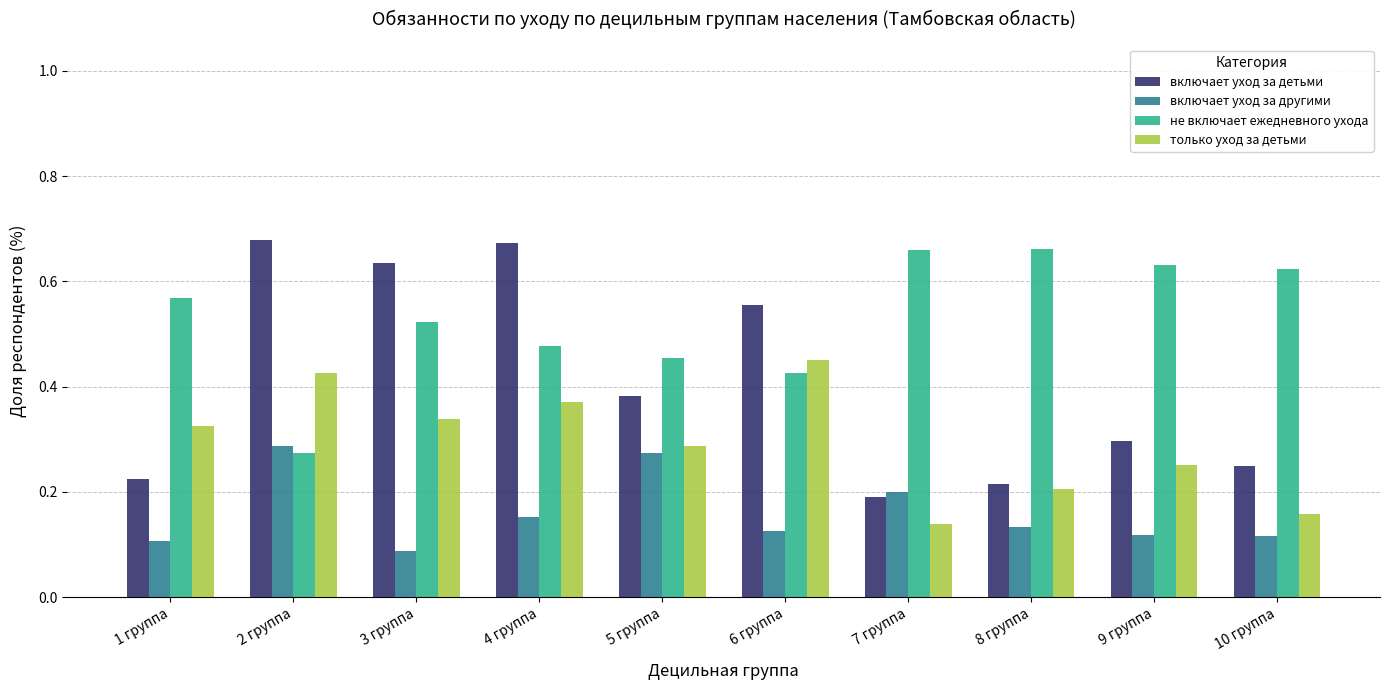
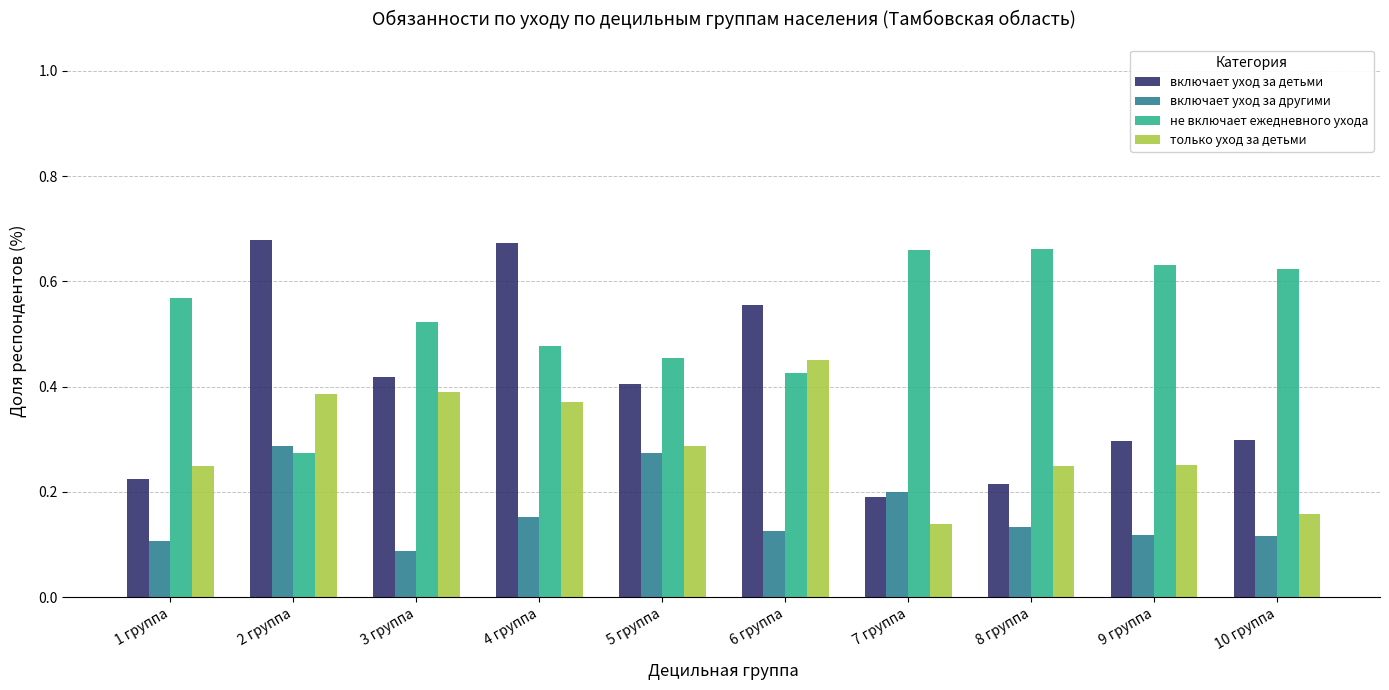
  {
    "включает уход за детьми": {
      "1 группа": 0.22,
      "2 группа": 0.68,
-     "3 группа": 0.64,
+     "3 группа": 0.42,
      "4 группа": 0.67,
-     "5 группа": 0.38,
+     "5 группа": 0.41,
      "6 группа": 0.56,
      "7 группа": 0.19,
      "8 группа": 0.22,
      "9 группа": 0.30,
-     "10 группа": 0.25
+     "10 группа": 0.30
    },
    "только уход за детьми": {
-     "1 группа": 0.33,
-     "2 группа": 0.43,
-     "3 группа": 0.34,
+     "1 группа": 0.25,
+     "2 группа": 0.39,
+     "3 группа": 0.39,
      "4 группа": 0.37,
      "5 группа": 0.29,
      "6 группа": 0.45,
      "7 группа": 0.14,
-     "8 группа": 0.20,
+     "8 группа": 0.25,
      "9 группа": 0.25,
      "10 группа": 0.16
    }
  }
